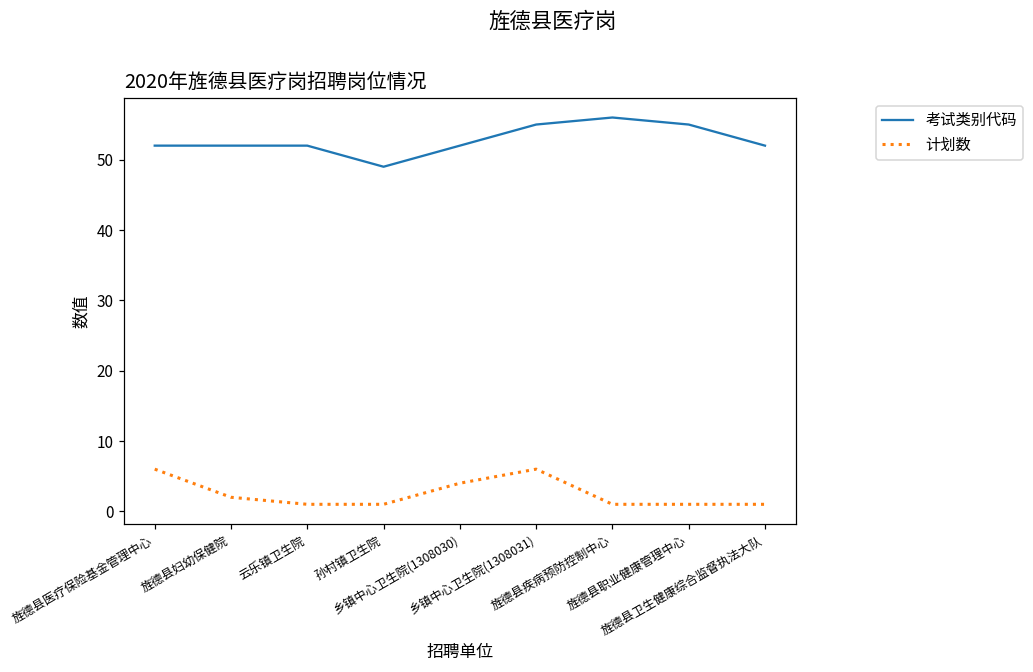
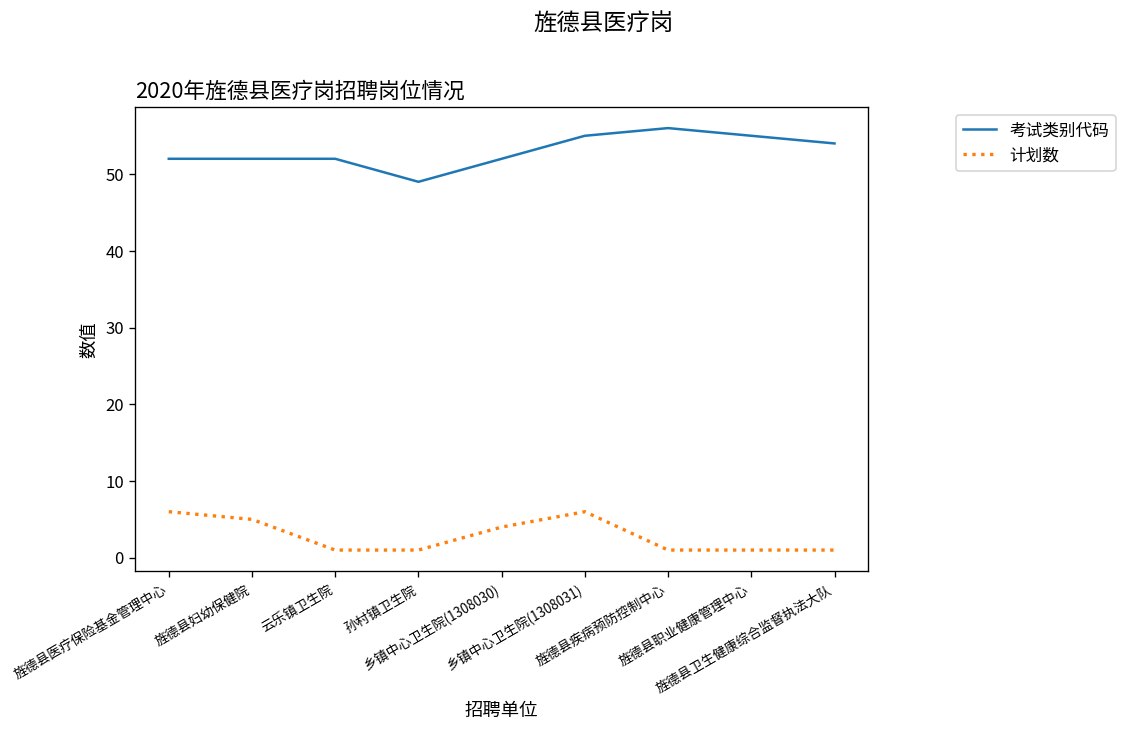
  {
    "考试类别代码": {
      "旌德县医疗保险基金管理中心": 52,
      "旌德县妇幼保健院": 52,
      "云乐镇卫生院": 52,
      "孙村镇卫生院": 49,
      "乡镇中心卫生院(1308030)": 52,
      "乡镇中心卫生院(1308031)": 55,
      "旌德县疾病预防控制中心": 56,
      "旌德县职业健康管理中心": 55,
-     "旌德县卫生健康综合监督执法大队": 52
+     "旌德县卫生健康综合监督执法大队": 54
    },
    "计划数": {
      "旌德县医疗保险基金管理中心": 6,
-     "旌德县妇幼保健院": 2,
+     "旌德县妇幼保健院": 5,
      "云乐镇卫生院": 1,
      "孙村镇卫生院": 1,
      "乡镇中心卫生院(1308030)": 4,
      "乡镇中心卫生院(1308031)": 6,
      "旌德县疾病预防控制中心": 1,
      "旌德县职业健康管理中心": 1,
      "旌德县卫生健康综合监督执法大队": 1
    }
  }
